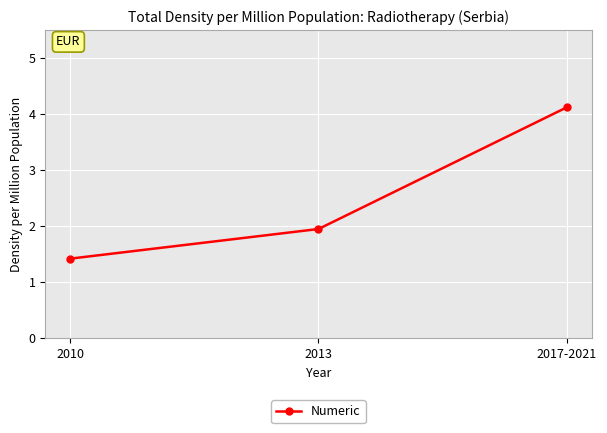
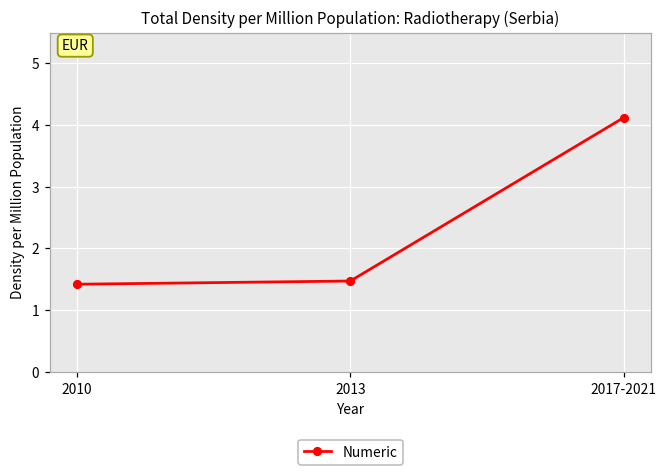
  {
    "2010": 1.4,
-   "2013": 1.9,
+   "2013": 1.5,
    "2017-2021": 4.1
  }
